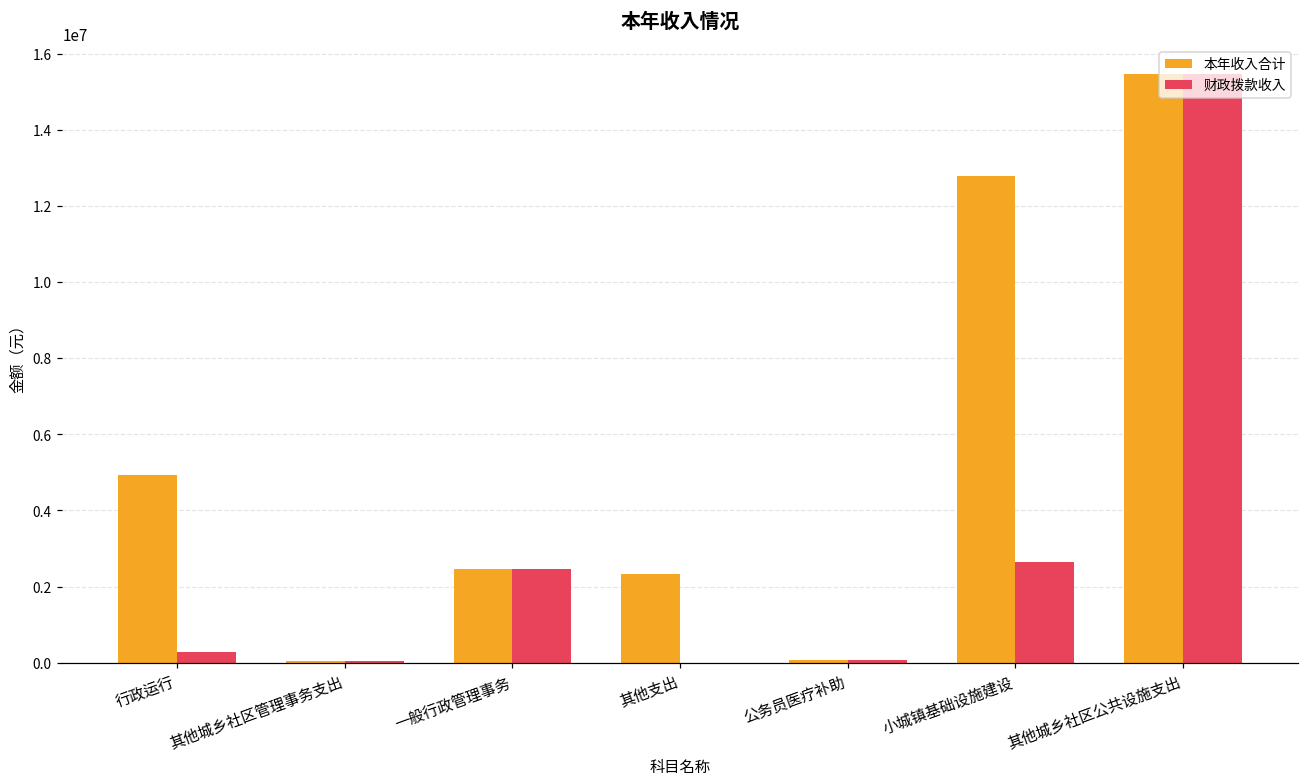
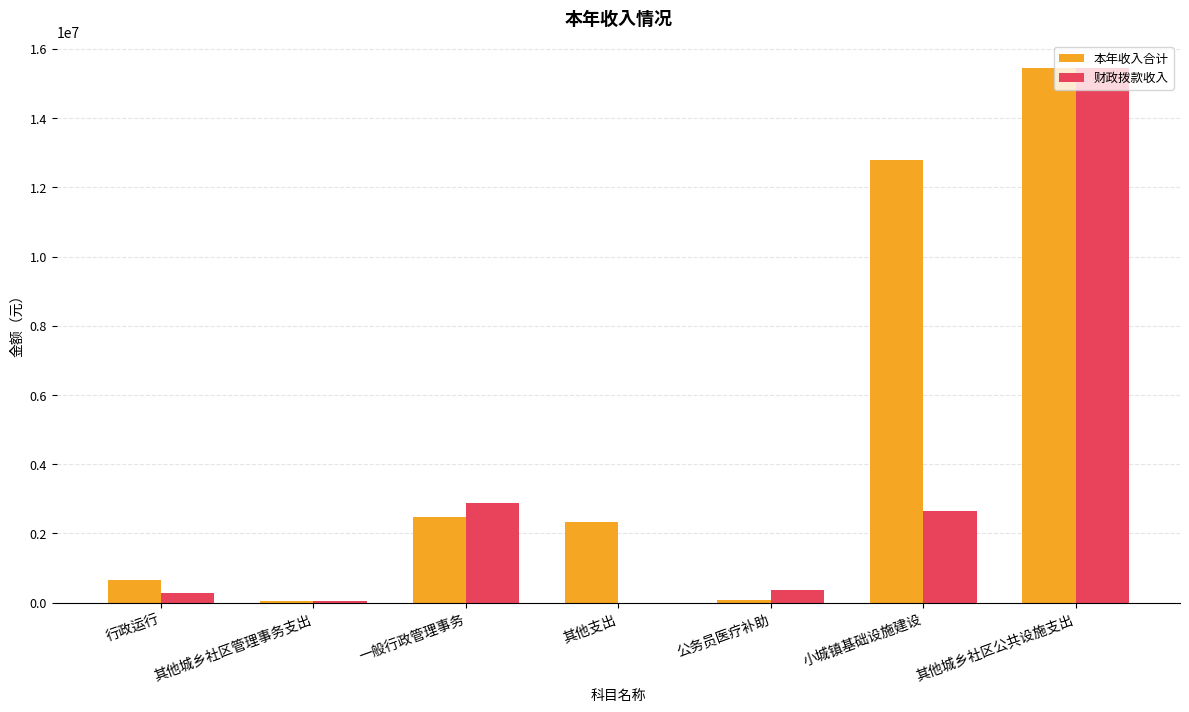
  {
    "本年收入合计": {
-     "行政运行": 4900000,
+     "行政运行": 700000,
      "一般行政管理事务": 2500000,
      "其他支出": 2300000,
      "公务员医疗补助": 100000,
      "小城镇基础设施建设": 12800000,
      "其他城乡社区公共设施支出": 15500000
    },
    "财政拨款收入": {
      "行政运行": 300000,
-     "一般行政管理事务": 2500000,
+     "一般行政管理事务": 2900000,
      "其他支出": 0,
-     "公务员医疗补助": 100000,
+     "公务员医疗补助": 400000,
      "小城镇基础设施建设": 2600000
    }
  }
